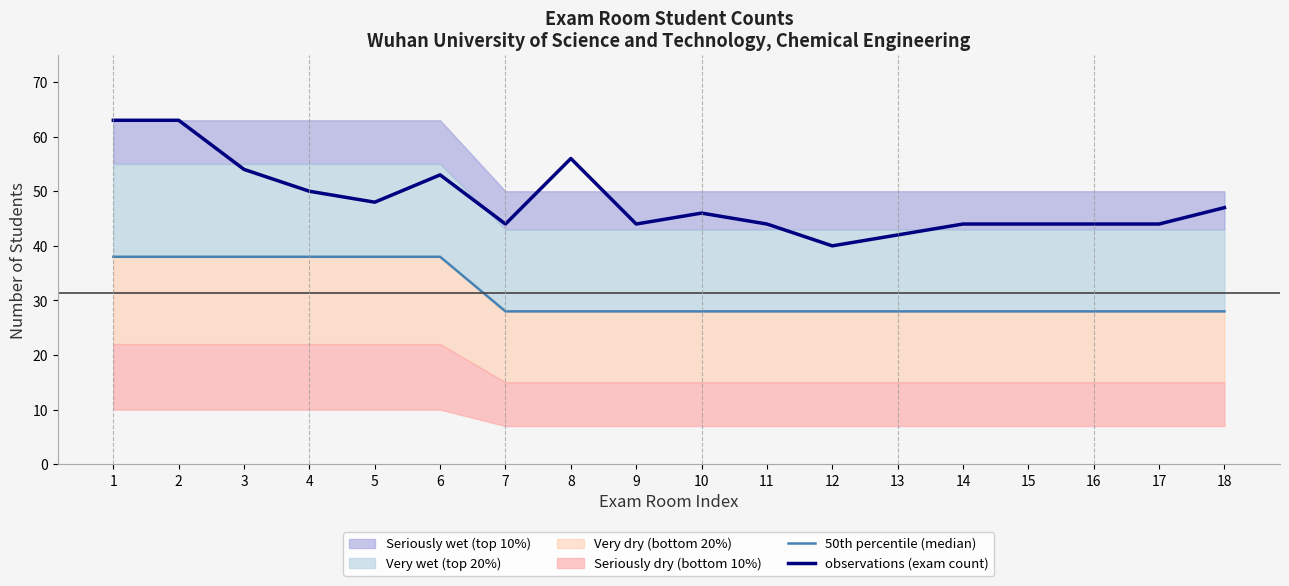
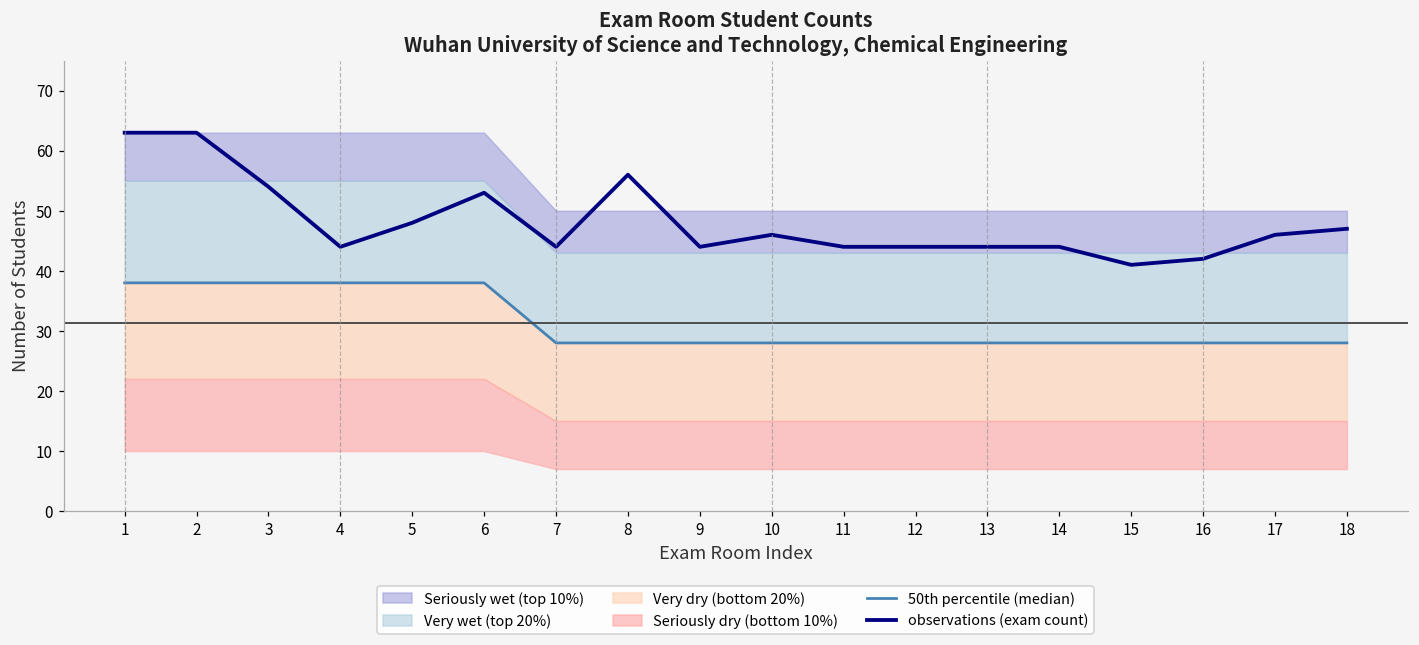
  {
    "observations (exam count)": {
      "3": 54,
-     "4": 50,
+     "4": 44,
      "5": 48,
      "6": 53,
      "7": 44,
      "8": 56,
      "9": 44,
      "10": 46,
      "11": 44,
-     "12": 40,
-     "13": 42,
+     "12": 44,
+     "13": 44,
      "14": 44,
-     "15": 44,
-     "16": 44,
-     "17": 44,
+     "15": 41,
+     "16": 42,
+     "17": 46,
      "18": 47
    }
  }
